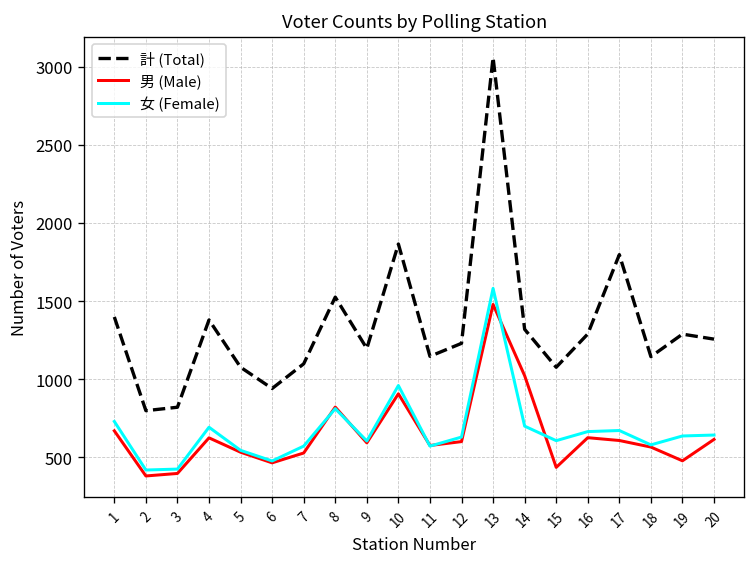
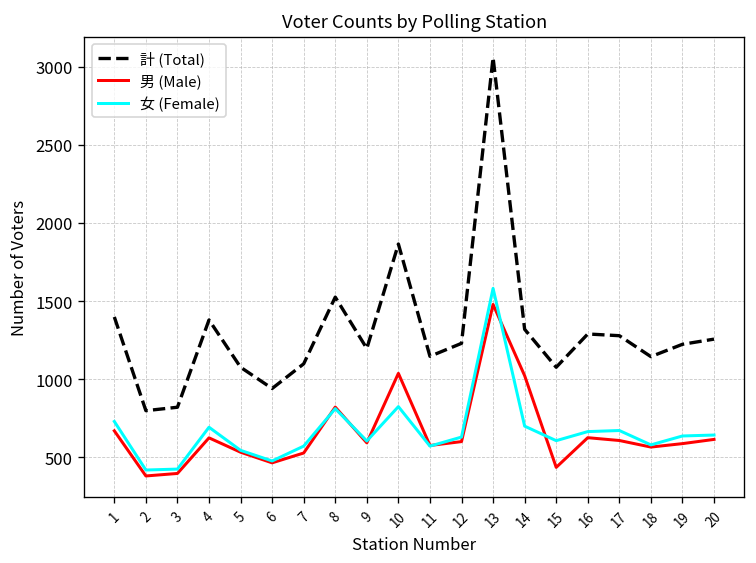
  {
    "計 (Total)": {
      "1": 1400,
      "2": 800,
      "3": 820,
      "4": 1380,
      "5": 1080,
      "6": 940,
      "7": 1100,
      "8": 1530,
      "9": 1200,
      "10": 1870,
      "11": 1150,
      "12": 1230,
      "13": 3060,
      "14": 1320,
      "15": 1080,
      "16": 1290,
-     "17": 1800,
+     "17": 1280,
      "18": 1140,
-     "19": 1290,
+     "19": 1220,
      "20": 1260
    },
    "男 (Male)": {
      "1": 670,
      "2": 380,
      "3": 400,
      "4": 620,
      "7": 530,
-     "10": 910,
+     "10": 1040,
      "12": 600,
      "13": 1480,
      "14": 1020,
      "15": 440,
      "16": 630,
      "17": 610,
-     "19": 480,
+     "19": 590,
      "20": 610
    },
    "女 (Female)": {
      "1": 730,
      "2": 420,
      "3": 420,
      "4": 690,
      "7": 570,
-     "10": 960,
+     "10": 820,
      "12": 630,
      "13": 1580,
      "14": 700,
      "15": 610,
      "16": 660,
      "17": 670,
      "19": 640,
      "20": 640
    }
  }
